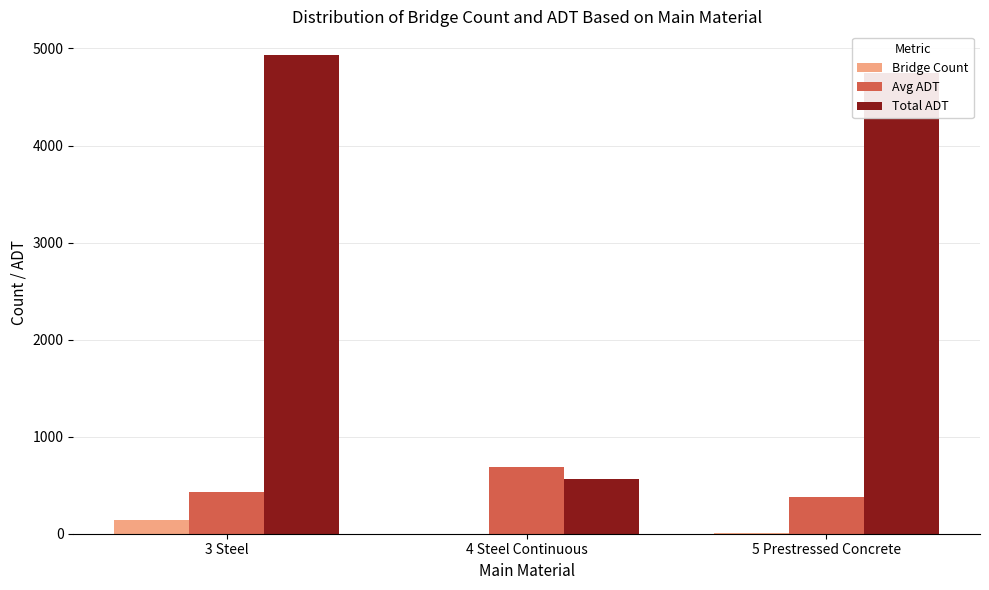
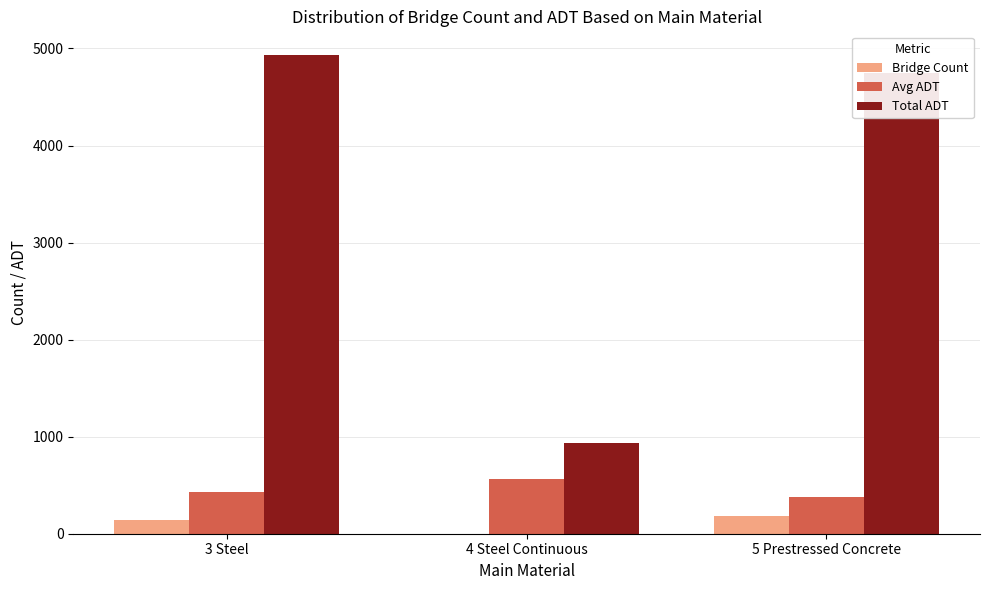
  {
    "Bridge Count": {
      "3 Steel": 100,
-     "5 Prestressed Concrete": 0
+     "5 Prestressed Concrete": 200
    },
    "Avg ADT": {
      "3 Steel": 400,
-     "4 Steel Continuous": 700,
+     "4 Steel Continuous": 600,
      "5 Prestressed Concrete": 400
    },
    "Total ADT": {
      "3 Steel": 4900,
-     "4 Steel Continuous": 600
+     "4 Steel Continuous": 900
    }
  }
